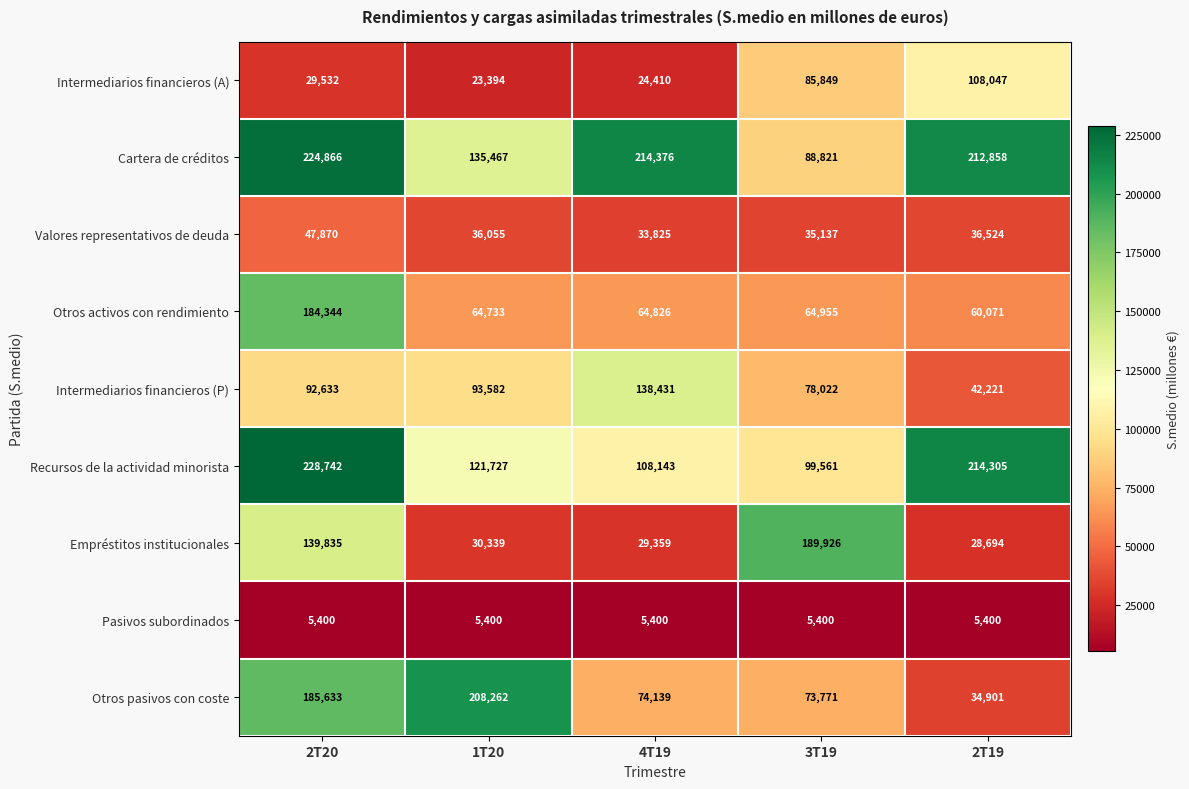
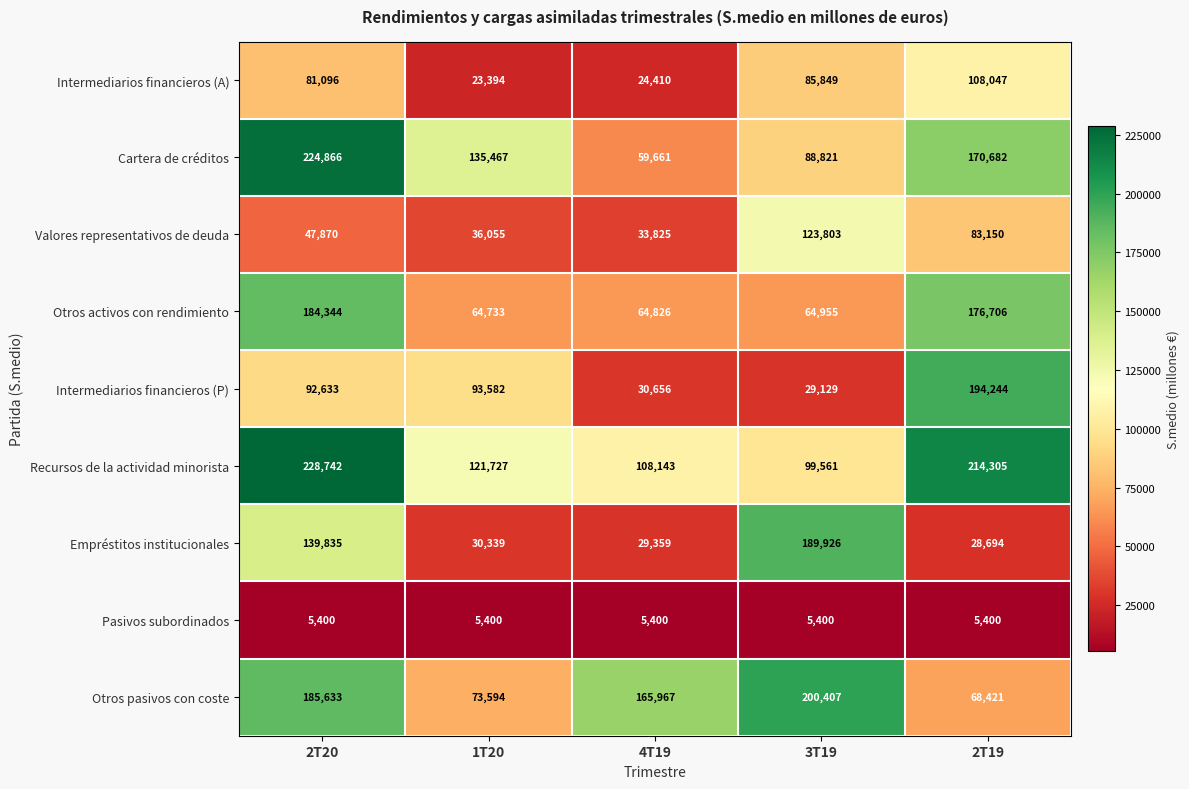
  {
    "Intermediarios financieros (A)": {
-     "2T20": "29,532",
+     "2T20": "81,096",
      "1T20": "23,394",
      "4T19": "24,410",
      "3T19": "85,849",
      "2T19": "108,047"
    },
    "Cartera de créditos": {
      "2T20": "224,866",
      "1T20": "135,467",
-     "4T19": "214,376",
+     "4T19": "59,661",
      "3T19": "88,821",
-     "2T19": "212,858"
+     "2T19": "170,682"
    },
    "Valores representativos de deuda": {
      "2T20": "47,870",
      "1T20": "36,055",
      "4T19": "33,825",
-     "3T19": "35,137",
-     "2T19": "36,524"
+     "3T19": "123,803",
+     "2T19": "83,150"
    },
    "Otros activos con rendimiento": {
      "2T20": "184,344",
      "1T20": "64,733",
      "4T19": "64,826",
      "3T19": "64,955",
-     "2T19": "60,071"
+     "2T19": "176,706"
    },
    "Intermediarios financieros (P)": {
      "2T20": "92,633",
      "1T20": "93,582",
-     "4T19": "138,431",
-     "3T19": "78,022",
-     "2T19": "42,221"
+     "4T19": "30,656",
+     "3T19": "29,129",
+     "2T19": "194,244"
    },
    "Recursos de la actividad minorista": {
      "2T20": "228,742",
      "1T20": "121,727",
      "4T19": "108,143",
      "3T19": "99,561",
      "2T19": "214,305"
    },
    "Empréstitos institucionales": {
      "2T20": "139,835",
      "1T20": "30,339",
      "4T19": "29,359",
      "3T19": "189,926",
      "2T19": "28,694"
    },
    "Pasivos subordinados": {
      "2T20": "5,400",
      "1T20": "5,400",
      "4T19": "5,400",
      "3T19": "5,400",
      "2T19": "5,400"
    },
    "Otros pasivos con coste": {
      "2T20": "185,633",
-     "1T20": "208,262",
-     "4T19": "74,139",
-     "3T19": "73,771",
-     "2T19": "34,901"
+     "1T20": "73,594",
+     "4T19": "165,967",
+     "3T19": "200,407",
+     "2T19": "68,421"
    }
  }
